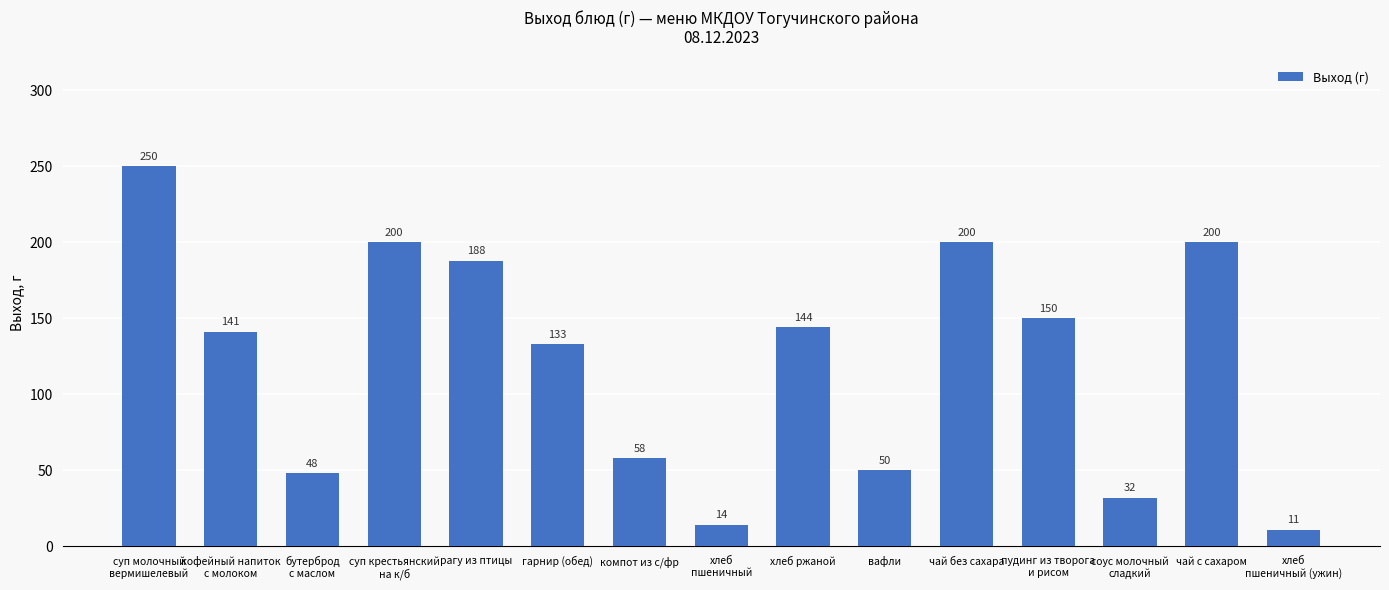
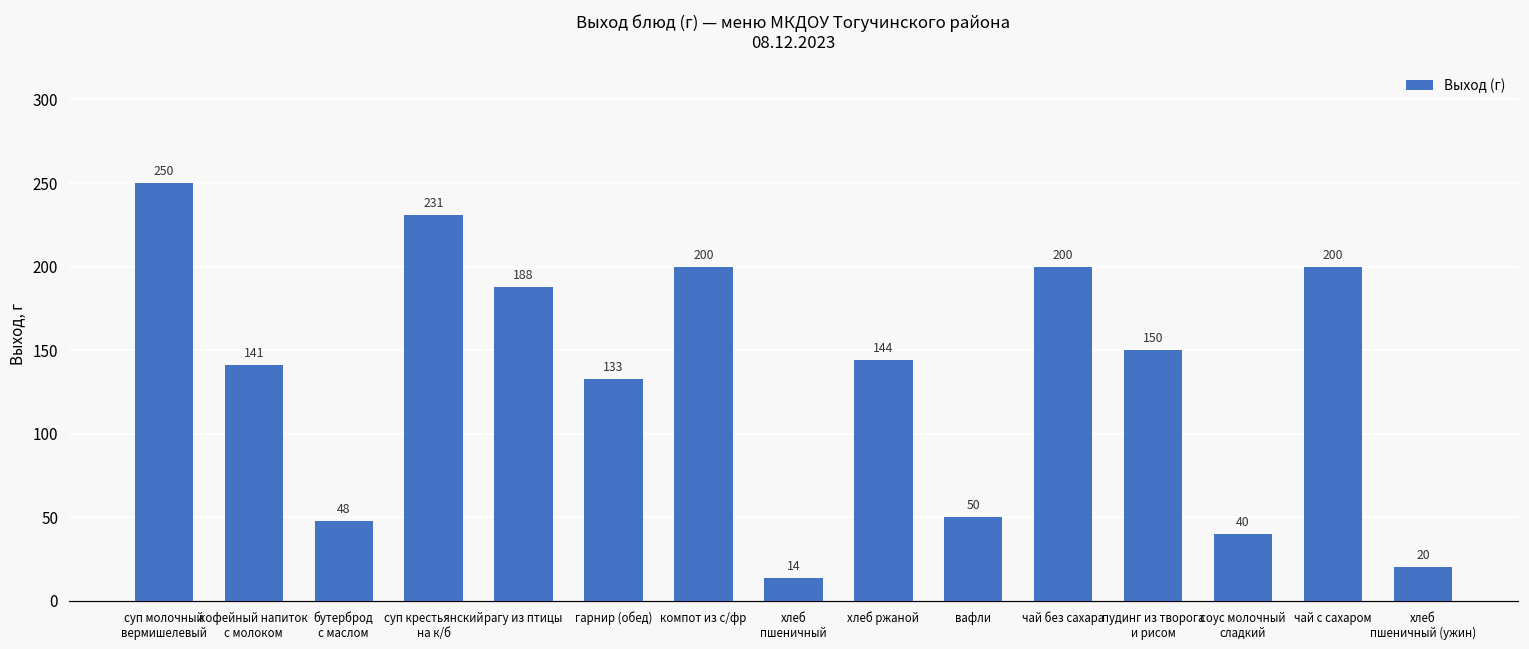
  {
    "суп молочный вермишелевый": 250,
    "кофейный напиток с молоком": 141,
    "бутерброд с маслом": 48,
-   "суп крестьянский на к/б": 200,
+   "суп крестьянский на к/б": 231,
    "рагу из птицы": 188,
    "гарнир (обед)": 133,
-   "компот из с/фр": 58,
+   "компот из с/фр": 200,
    "хлеб пшеничный": 14,
    "хлеб ржаной": 144,
    "вафли": 50,
    "чай без сахара": 200,
    "пудинг из творога и рисом": 150,
-   "соус молочный сладкий": 32,
+   "соус молочный сладкий": 40,
    "чай с сахаром": 200,
-   "хлеб пшеничный (ужин)": 11
+   "хлеб пшеничный (ужин)": 20
  }
